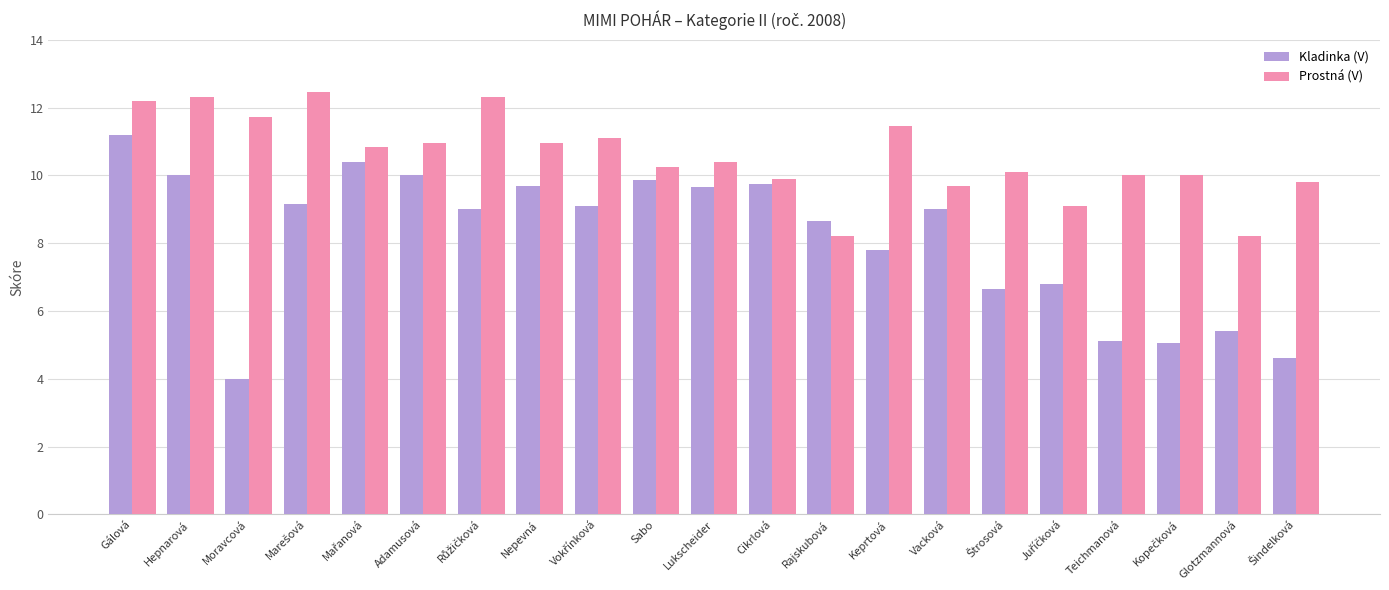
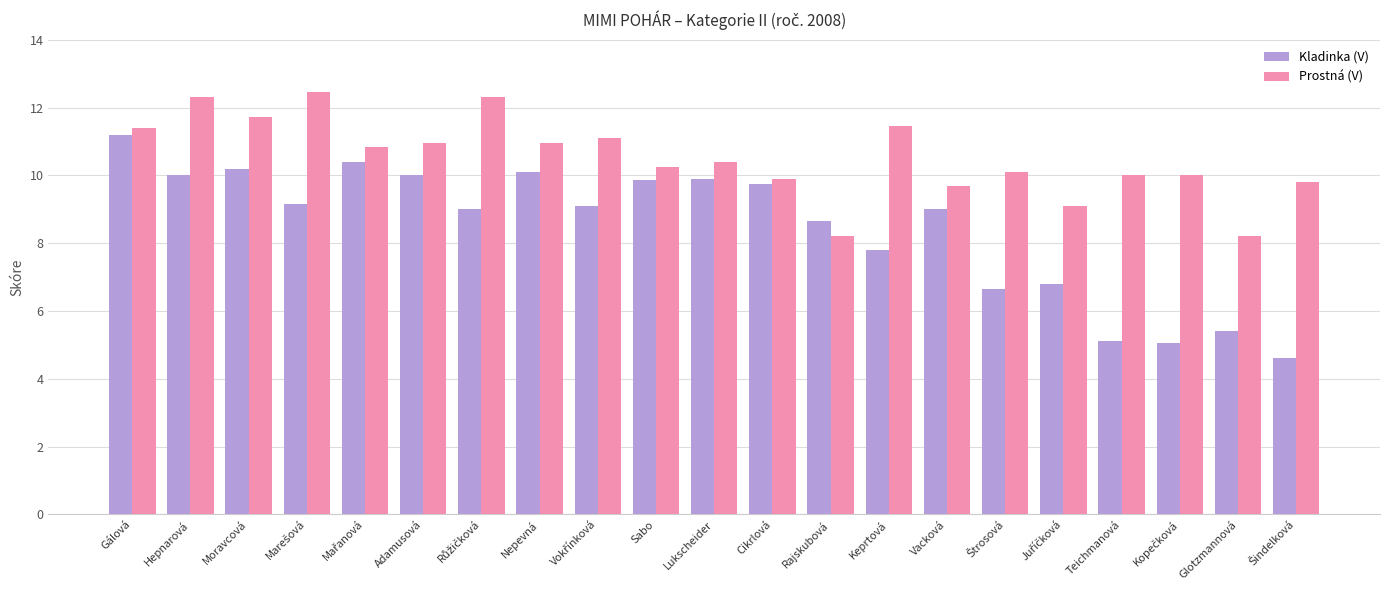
  {
    "Kladinka (V)": {
      "Gálová": 11.2,
      "Hepnarová": 10.0,
-     "Moravcová": 4.0,
+     "Moravcová": 10.2,
      "Marešová": 9.2,
      "Mařanová": 10.4,
      "Adamusová": 10.0,
      "Růžičková": 9.0,
-     "Nepevná": 9.7,
+     "Nepevná": 10.1,
      "Vokřínková": 9.1,
      "Sabo": 9.9,
-     "Lukscheider": 9.7,
+     "Lukscheider": 9.9,
      "Cikrlová": 9.8,
      "Rajskubová": 8.7,
      "Keprtová": 7.8,
      "Vacková": 9.0,
      "Štrosová": 6.7,
      "Juříčková": 6.8,
      "Teichmanová": 5.1,
      "Kopečková": 5.1,
      "Glotzmannová": 5.4,
      "Šindelková": 4.6
    },
    "Prostná (V)": {
-     "Gálová": 12.2,
+     "Gálová": 11.4,
      "Hepnarová": 12.3,
      "Moravcová": 11.7,
      "Marešová": 12.5,
      "Mařanová": 10.9,
      "Adamusová": 11.0,
      "Růžičková": 12.3,
      "Nepevná": 11.0,
      "Vokřínková": 11.1,
      "Sabo": 10.3,
      "Lukscheider": 10.4,
      "Cikrlová": 9.9,
      "Rajskubová": 8.2,
      "Keprtová": 11.5,
      "Vacková": 9.7,
      "Štrosová": 10.1,
      "Juříčková": 9.1,
      "Teichmanová": 10.0,
      "Kopečková": 10.0,
      "Glotzmannová": 8.2,
      "Šindelková": 9.8
    }
  }
